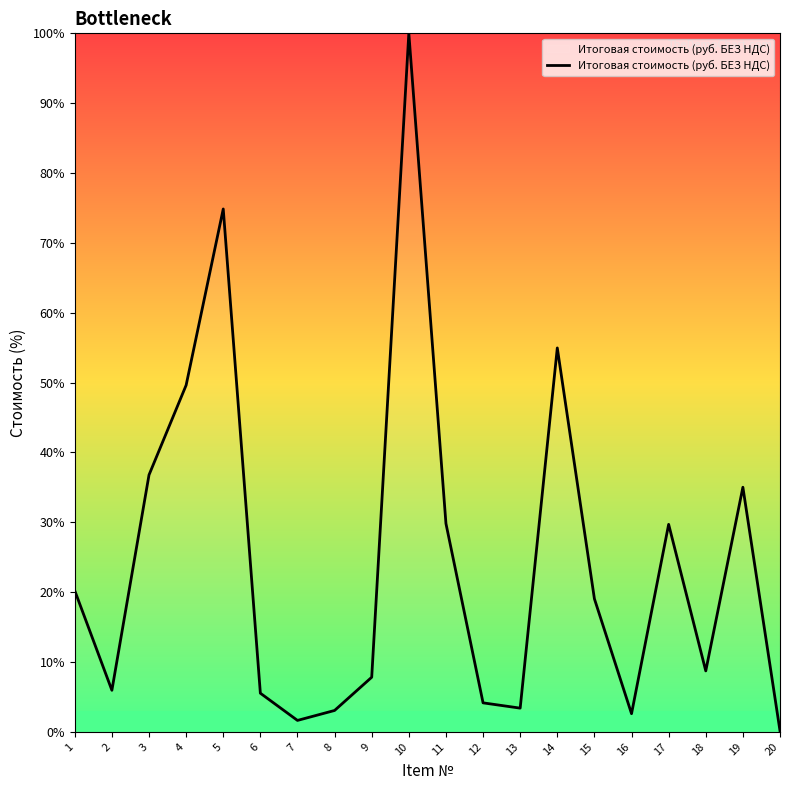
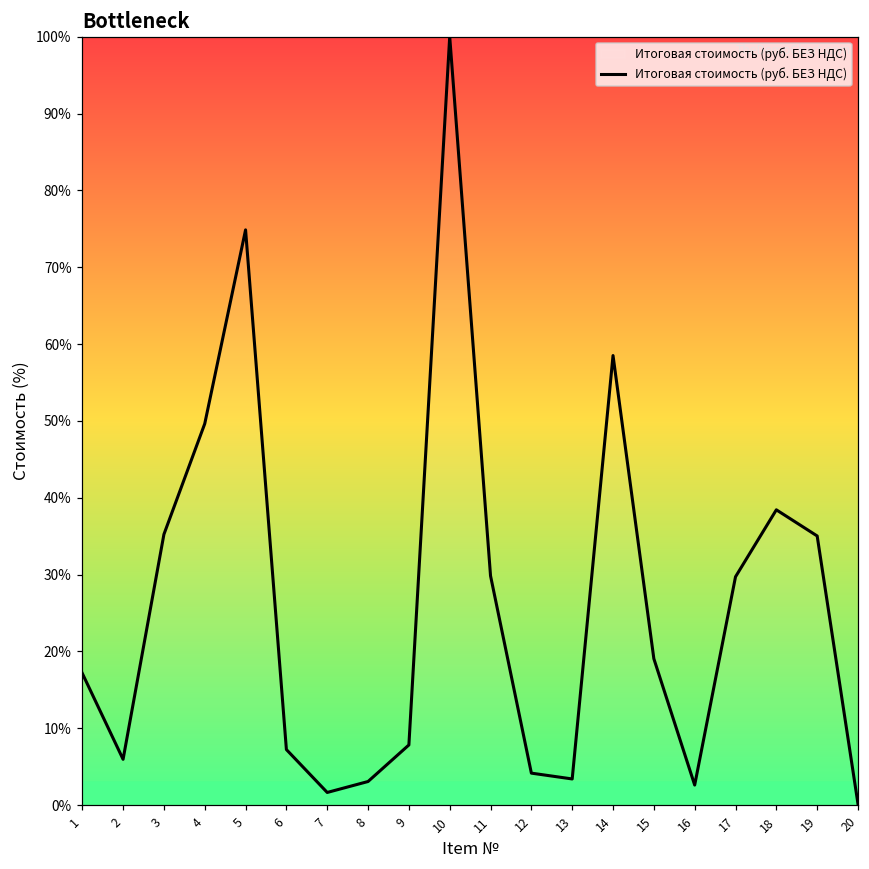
  {
-   "1": "20%",
+   "1": "17%",
    "2": "6%",
-   "3": "37%",
+   "3": "35%",
    "4": "50%",
    "5": "75%",
-   "6": "6%",
+   "6": "7%",
    "8": "3%",
    "9": "8%",
    "10": "100%",
    "11": "30%",
    "12": "4%",
    "13": "3%",
-   "14": "55%",
+   "14": "59%",
    "15": "19%",
    "17": "30%",
-   "18": "9%",
+   "18": "38%",
    "19": "35%"
  }
